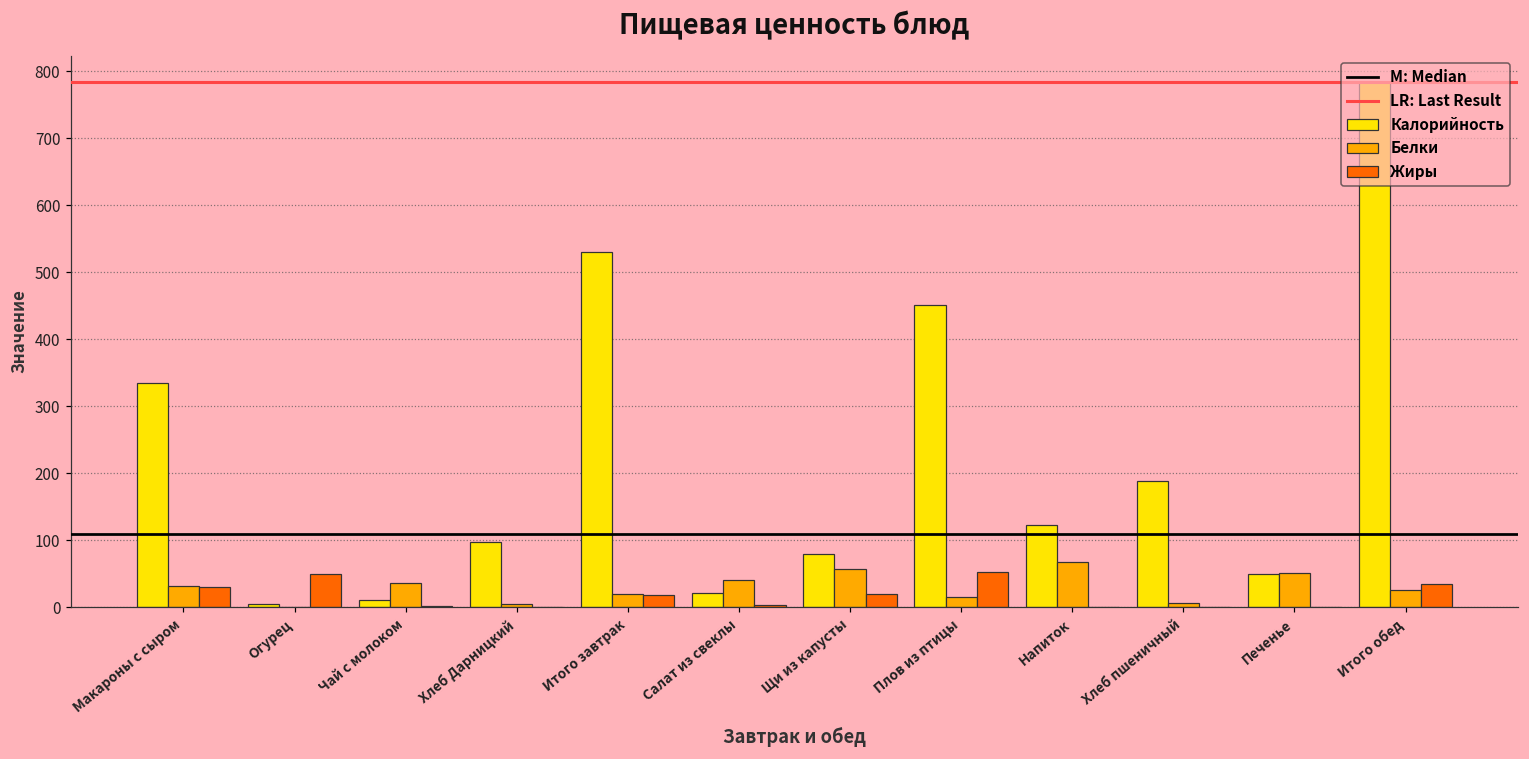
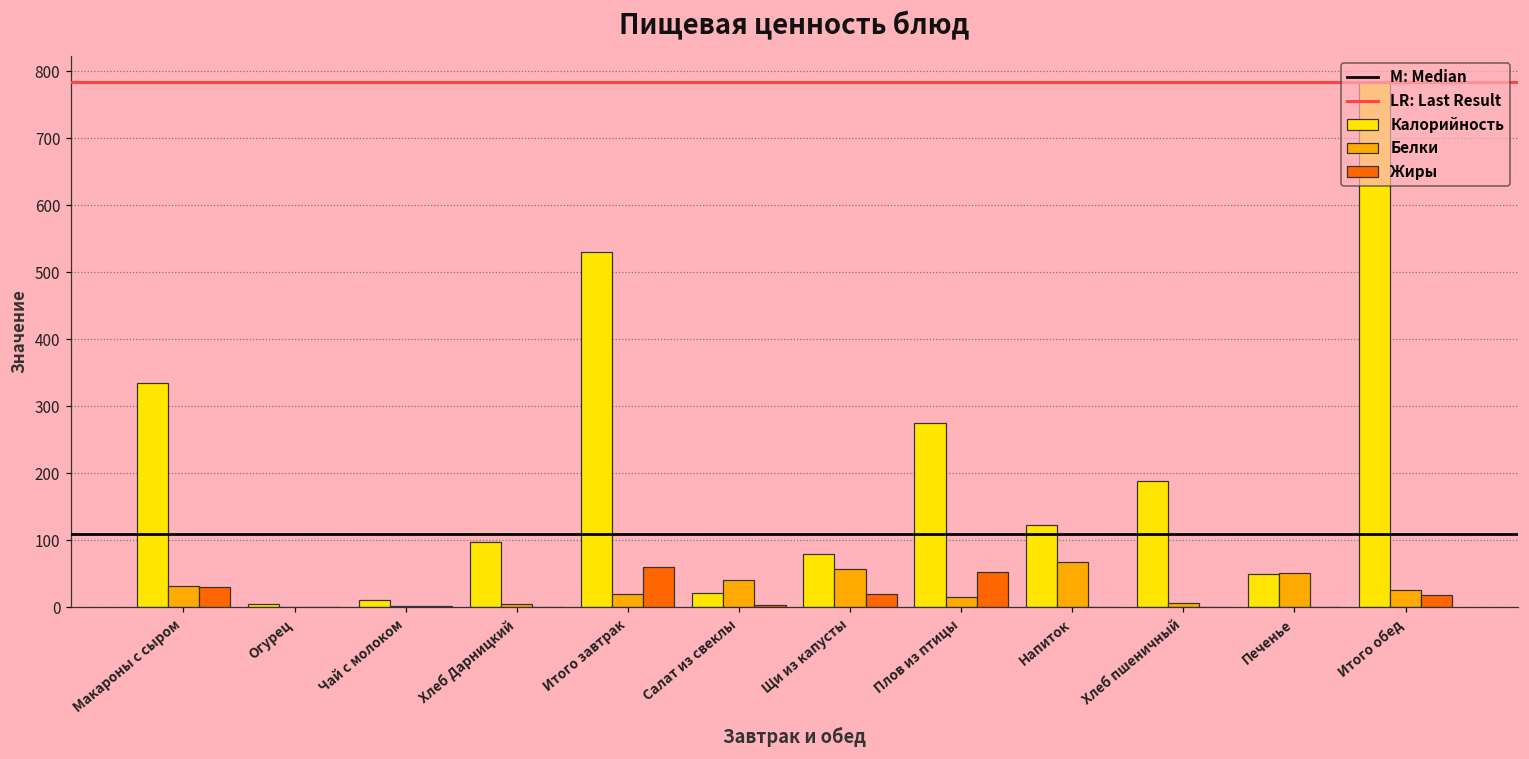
  {
    "Калорийность": {
      "Макароны с сыром": 330,
      "Огурец": 0,
      "Чай с молоком": 10,
      "Хлеб Дарницкий": 100,
      "Итого завтрак": 530,
      "Салат из свеклы": 20,
      "Щи из капусты": 80,
-     "Плов из птицы": 450,
+     "Плов из птицы": 270,
      "Напиток": 120,
      "Хлеб пшеничный": 190,
      "Печенье": 50
    },
    "Белки": {
      "Макароны с сыром": 30,
-     "Чай с молоком": 40,
+     "Чай с молоком": 0,
      "Итого завтрак": 20,
      "Салат из свеклы": 40,
      "Щи из капусты": 60,
      "Плов из птицы": 20,
      "Напиток": 70,
      "Хлеб пшеничный": 10,
      "Печенье": 50,
      "Итого обед": 20
    },
    "Жиры": {
      "Макароны с сыром": 30,
-     "Огурец": 50,
-     "Итого завтрак": 20,
+     "Огурец": 0,
+     "Итого завтрак": 60,
      "Щи из капусты": 20,
      "Плов из птицы": 50,
      "Печенье": 0,
-     "Итого обед": 30
+     "Итого обед": 20
    }
  }
